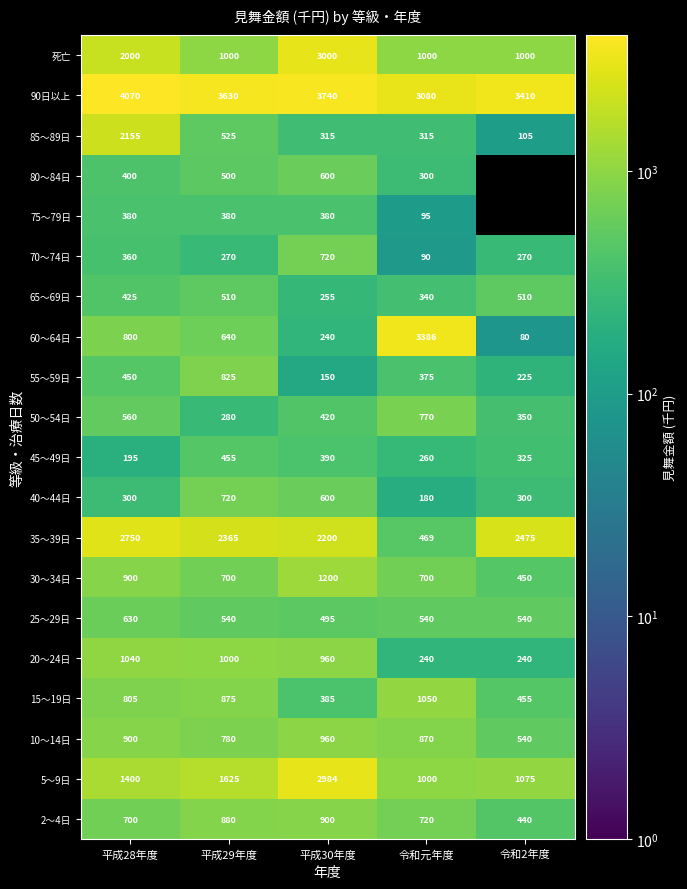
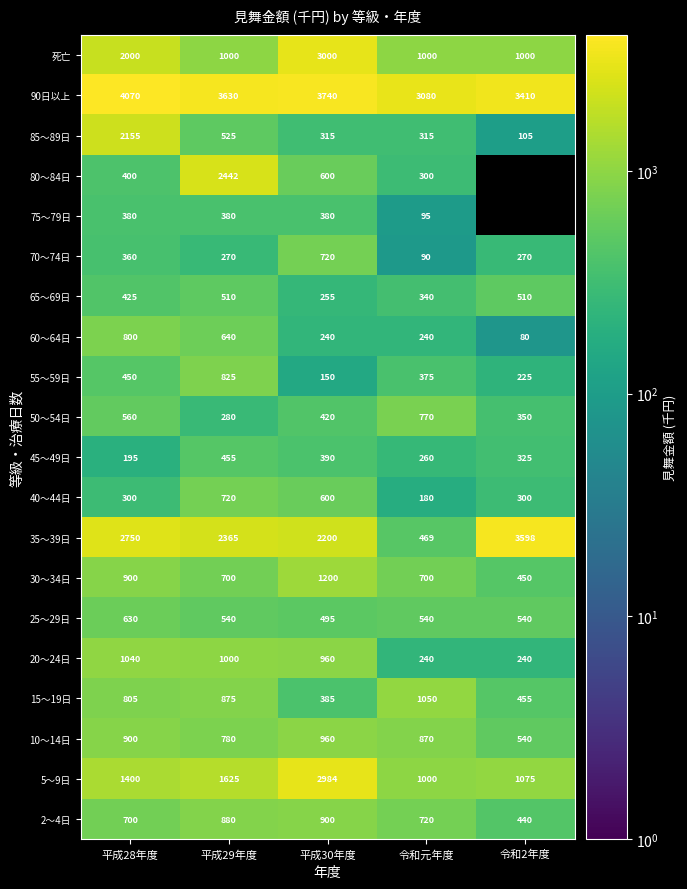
  {
    "死亡": {
      "平成28年度": 2000,
      "平成29年度": 1000,
      "平成30年度": 3000,
      "令和元年度": 1000,
      "令和2年度": 1000
    },
    "90日以上": {
      "平成28年度": 4070,
      "平成29年度": 3630,
      "平成30年度": 3740,
      "令和元年度": 3080,
      "令和2年度": 3410
    },
    "85～89日": {
      "平成28年度": 2155,
      "平成29年度": 525,
      "平成30年度": 315,
      "令和元年度": 315,
      "令和2年度": 105
    },
    "80～84日": {
      "平成28年度": 400,
-     "平成29年度": 500,
+     "平成29年度": 2442,
      "平成30年度": 600,
      "令和元年度": 300
    },
    "75～79日": {
      "平成28年度": 380,
      "平成29年度": 380,
      "平成30年度": 380,
      "令和元年度": 95
    },
    "70～74日": {
      "平成28年度": 360,
      "平成29年度": 270,
      "平成30年度": 720,
      "令和元年度": 90,
      "令和2年度": 270
    },
    "65～69日": {
      "平成28年度": 425,
      "平成29年度": 510,
      "平成30年度": 255,
      "令和元年度": 340,
      "令和2年度": 510
    },
    "60～64日": {
      "平成28年度": 800,
      "平成29年度": 640,
      "平成30年度": 240,
-     "令和元年度": 3386,
+     "令和元年度": 240,
      "令和2年度": 80
    },
    "55～59日": {
      "平成28年度": 450,
      "平成29年度": 825,
      "平成30年度": 150,
      "令和元年度": 375,
      "令和2年度": 225
    },
    "50～54日": {
      "平成28年度": 560,
      "平成29年度": 280,
      "平成30年度": 420,
      "令和元年度": 770,
      "令和2年度": 350
    },
    "45～49日": {
      "平成28年度": 195,
      "平成29年度": 455,
      "平成30年度": 390,
      "令和元年度": 260,
      "令和2年度": 325
    },
    "40～44日": {
      "平成28年度": 300,
      "平成29年度": 720,
      "平成30年度": 600,
      "令和元年度": 180,
      "令和2年度": 300
    },
    "35～39日": {
      "平成28年度": 2750,
      "平成29年度": 2365,
      "平成30年度": 2200,
      "令和元年度": 469,
-     "令和2年度": 2475
+     "令和2年度": 3598
    },
    "30～34日": {
      "平成28年度": 900,
      "平成29年度": 700,
      "平成30年度": 1200,
      "令和元年度": 700,
      "令和2年度": 450
    },
    "25～29日": {
      "平成28年度": 630,
      "平成29年度": 540,
      "平成30年度": 495,
      "令和元年度": 540,
      "令和2年度": 540
    },
    "20～24日": {
      "平成28年度": 1040,
      "平成29年度": 1000,
      "平成30年度": 960,
      "令和元年度": 240,
      "令和2年度": 240
    },
    "15～19日": {
      "平成28年度": 805,
      "平成29年度": 875,
      "平成30年度": 385,
      "令和元年度": 1050,
      "令和2年度": 455
    },
    "10～14日": {
      "平成28年度": 900,
      "平成29年度": 780,
      "平成30年度": 960,
      "令和元年度": 870,
      "令和2年度": 540
    },
    "5～9日": {
      "平成28年度": 1400,
      "平成29年度": 1625,
      "平成30年度": 2984,
      "令和元年度": 1000,
      "令和2年度": 1075
    },
    "2～4日": {
      "平成28年度": 700,
      "平成29年度": 880,
      "平成30年度": 900,
      "令和元年度": 720,
      "令和2年度": 440
    }
  }
